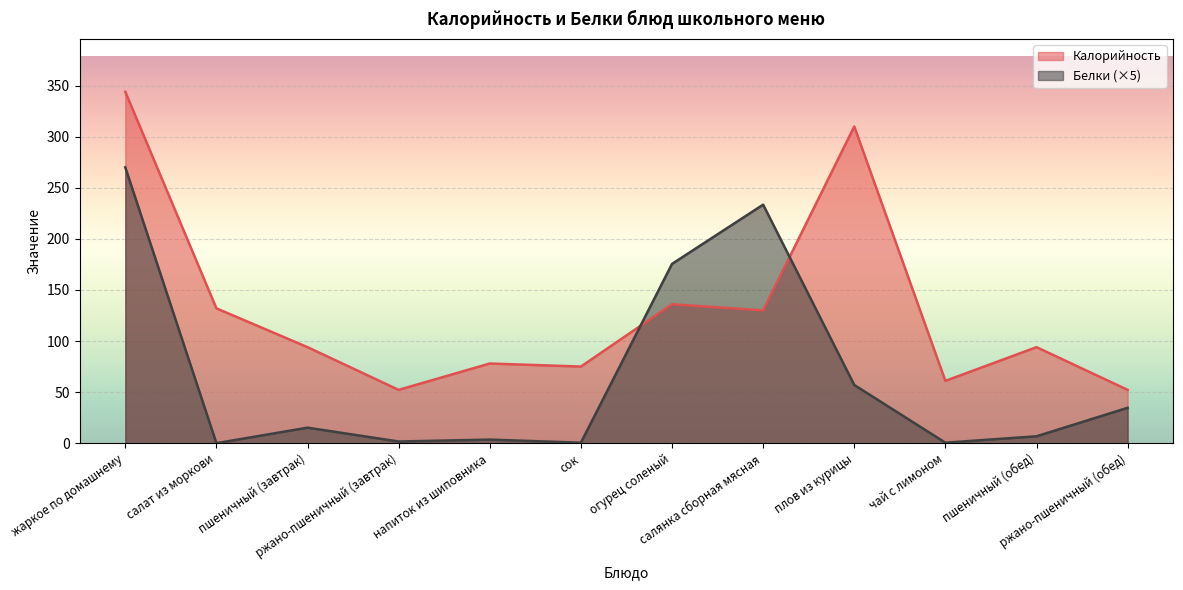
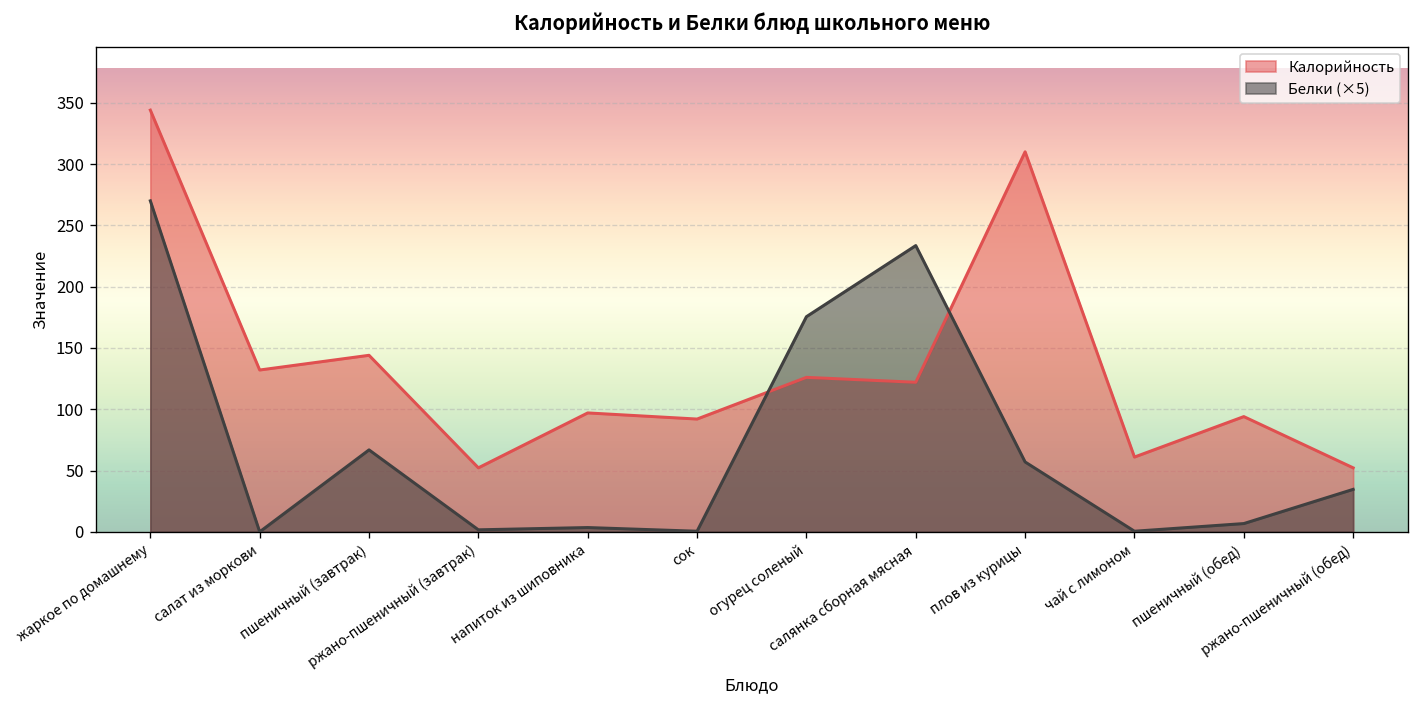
  {
    "Калорийность": {
      "жаркое по домашнему": 344,
      "салат из моркови": 132,
-     "пшеничный (завтрак)": 94,
+     "пшеничный (завтрак)": 144,
      "ржано-пшеничный (завтрак)": 52,
-     "напиток из шиповника": 78,
-     "сок": 75,
-     "огурец соленый": 136,
-     "салянка сборная мясная": 130,
+     "напиток из шиповника": 97,
+     "сок": 92,
+     "огурец соленый": 126,
+     "салянка сборная мясная": 122,
      "плов из курицы": 310,
      "чай с лимоном": 61,
      "пшеничный (обед)": 94,
      "ржано-пшеничный (обед)": 52
    },
    "Белки (×5)": {
      "жаркое по домашнему": 270,
      "салат из моркови": 0,
-     "пшеничный (завтрак)": 15,
+     "пшеничный (завтрак)": 67,
      "ржано-пшеничный (завтрак)": 2,
      "напиток из шиповника": 4,
      "сок": 1,
      "огурец соленый": 176,
      "салянка сборная мясная": 234,
      "плов из курицы": 57,
      "чай с лимоном": 1,
      "пшеничный (обед)": 7,
      "ржано-пшеничный (обед)": 35
    }
  }
